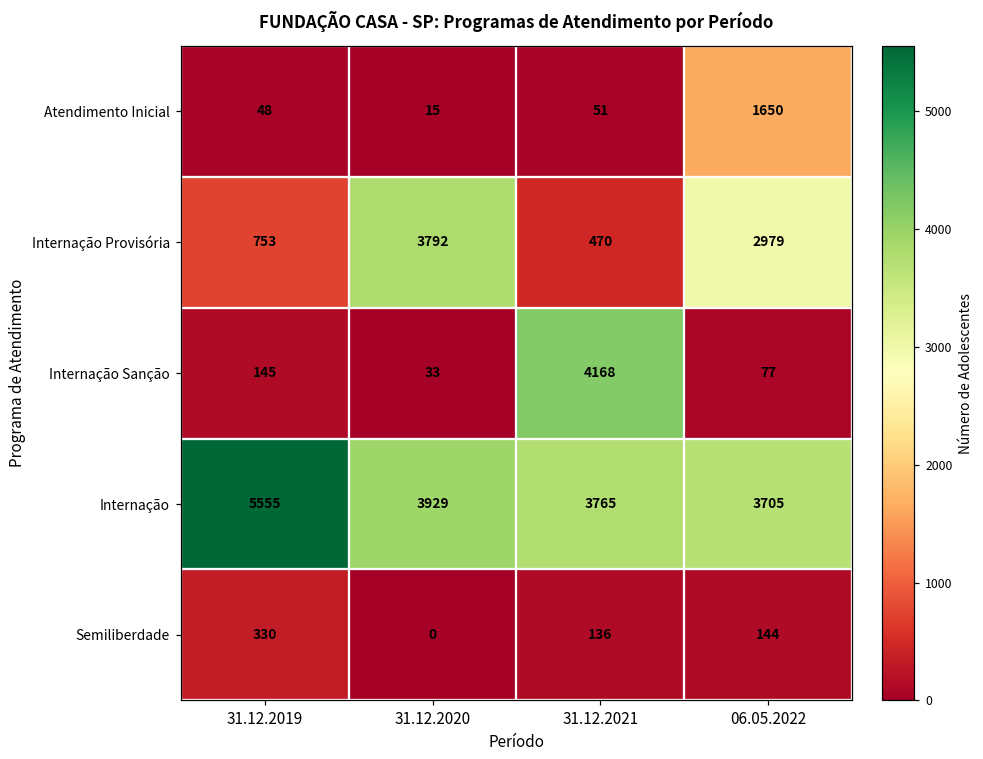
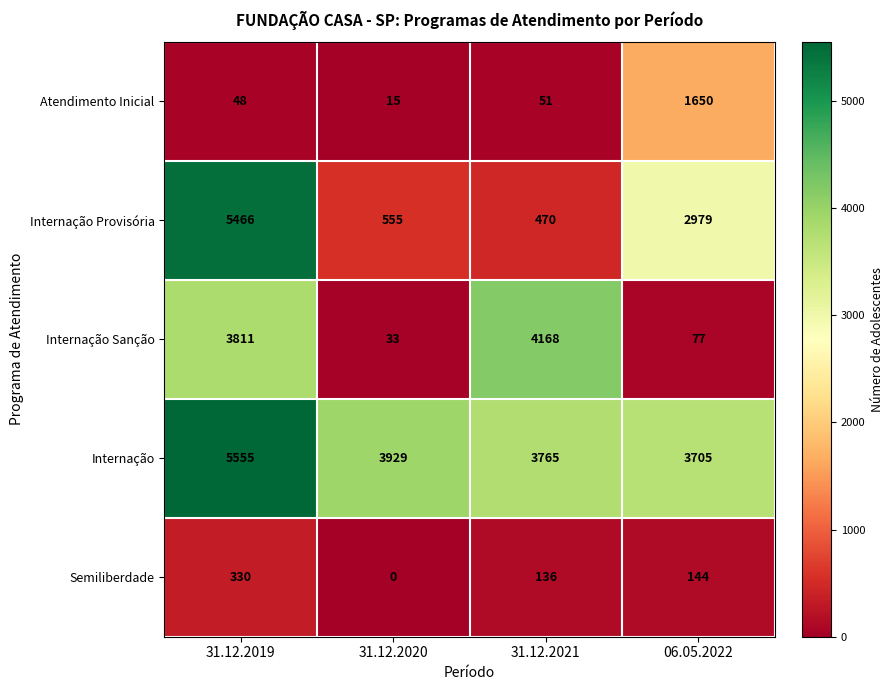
  {
    "Atendimento Inicial": {
      "31.12.2019": 48,
      "31.12.2020": 15,
      "31.12.2021": 51,
      "06.05.2022": 1650
    },
    "Internação Provisória": {
-     "31.12.2019": 753,
-     "31.12.2020": 3792,
+     "31.12.2019": 5466,
+     "31.12.2020": 555,
      "31.12.2021": 470,
      "06.05.2022": 2979
    },
    "Internação Sanção": {
-     "31.12.2019": 145,
+     "31.12.2019": 3811,
      "31.12.2020": 33,
      "31.12.2021": 4168,
      "06.05.2022": 77
    },
    "Internação": {
      "31.12.2019": 5555,
      "31.12.2020": 3929,
      "31.12.2021": 3765,
      "06.05.2022": 3705
    },
    "Semiliberdade": {
      "31.12.2019": 330,
      "31.12.2020": 0,
      "31.12.2021": 136,
      "06.05.2022": 144
    }
  }
